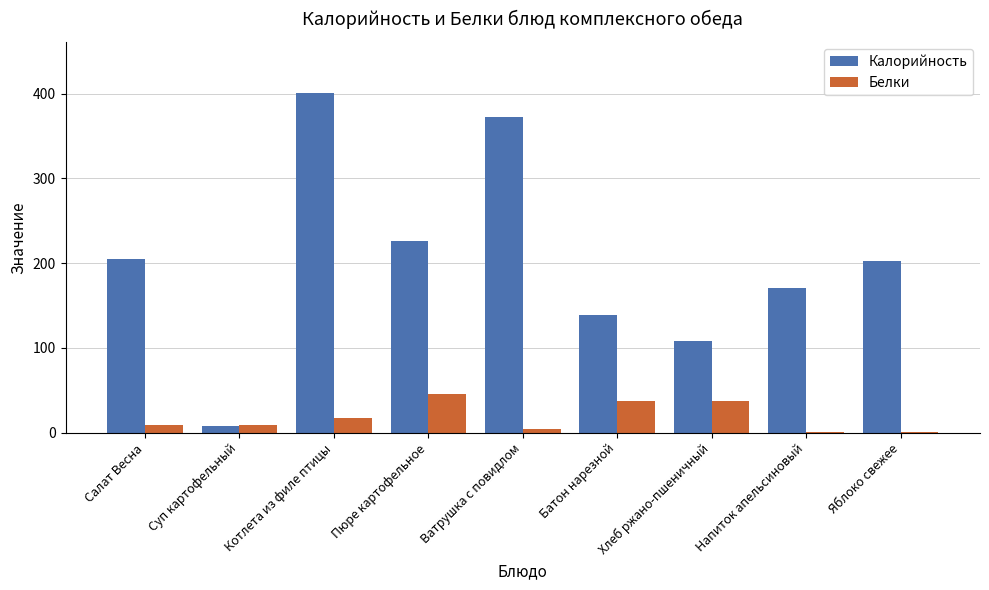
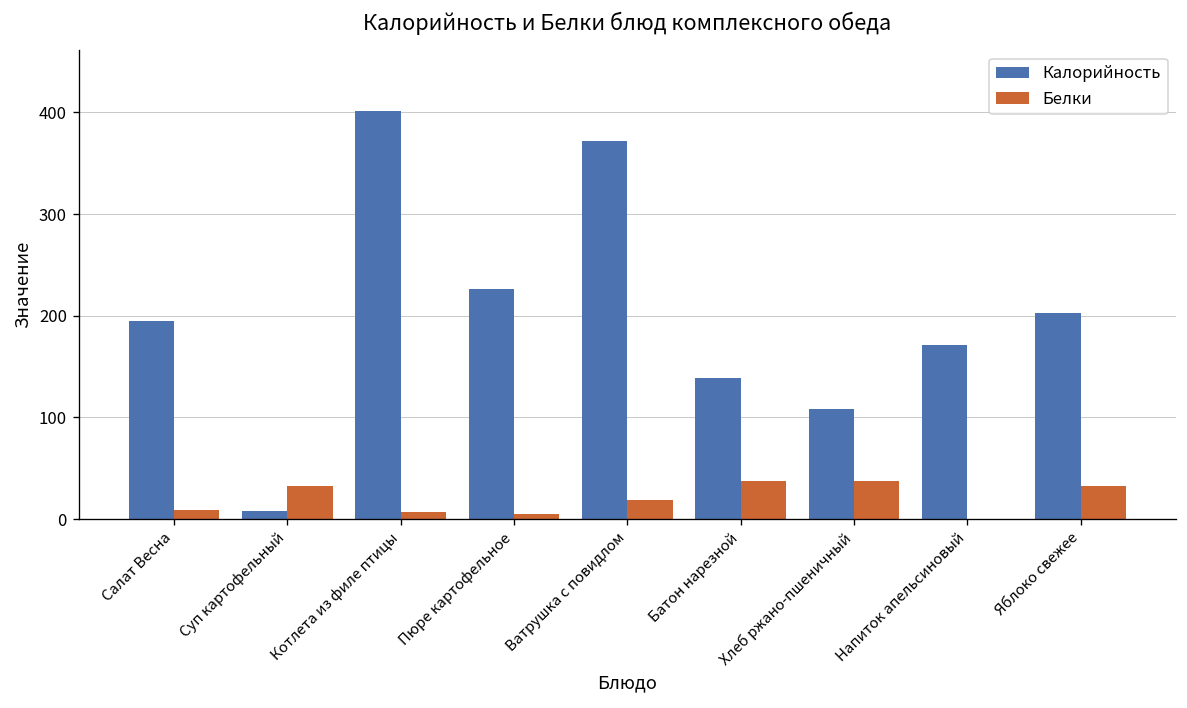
  {
    "Калорийность": {
-     "Салат Весна": 210,
+     "Салат Весна": 200,
      "Суп картофельный": 10,
      "Котлета из филе птицы": 400,
      "Пюре картофельное": 230,
      "Ватрушка с повидлом": 370,
      "Батон нарезной": 140,
      "Хлеб ржано-пшеничный": 110,
      "Напиток апельсиновый": 170,
      "Яблоко свежее": 200
    },
    "Белки": {
      "Салат Весна": 10,
-     "Суп картофельный": 10,
-     "Котлета из филе птицы": 20,
-     "Пюре картофельное": 50,
-     "Ватрушка с повидлом": 0,
+     "Суп картофельный": 30,
+     "Котлета из филе птицы": 10,
+     "Пюре картофельное": 0,
+     "Ватрушка с повидлом": 20,
      "Батон нарезной": 40,
      "Хлеб ржано-пшеничный": 40,
-     "Яблоко свежее": 0
+     "Яблоко свежее": 30
    }
  }
